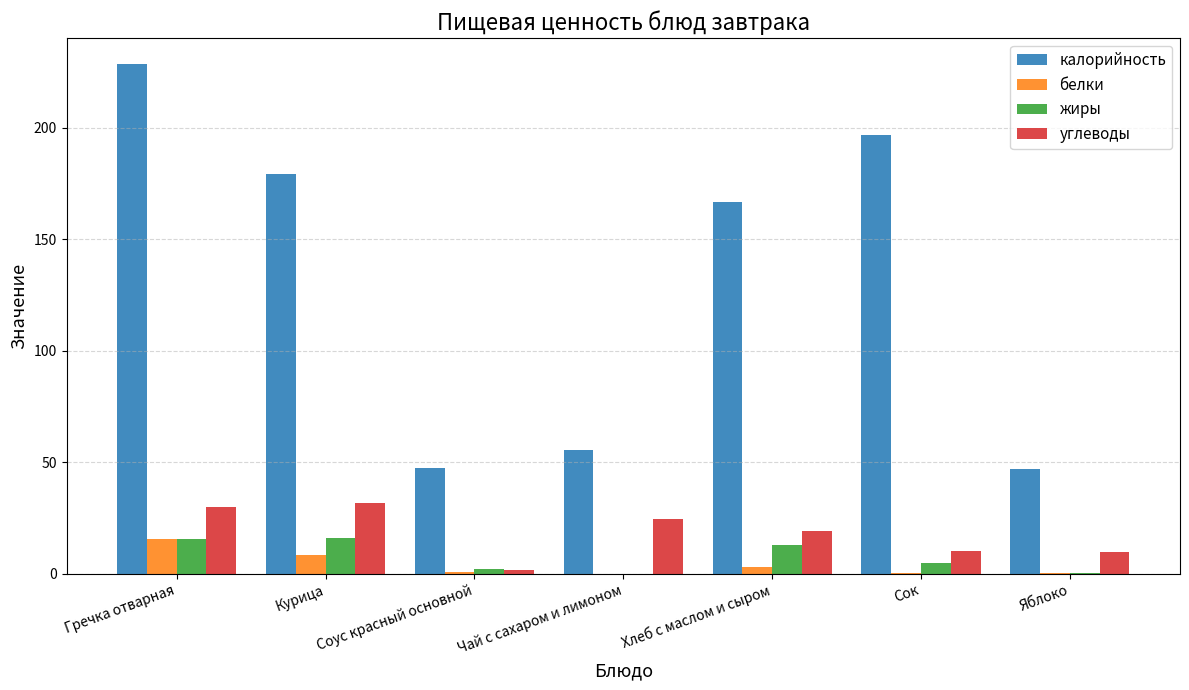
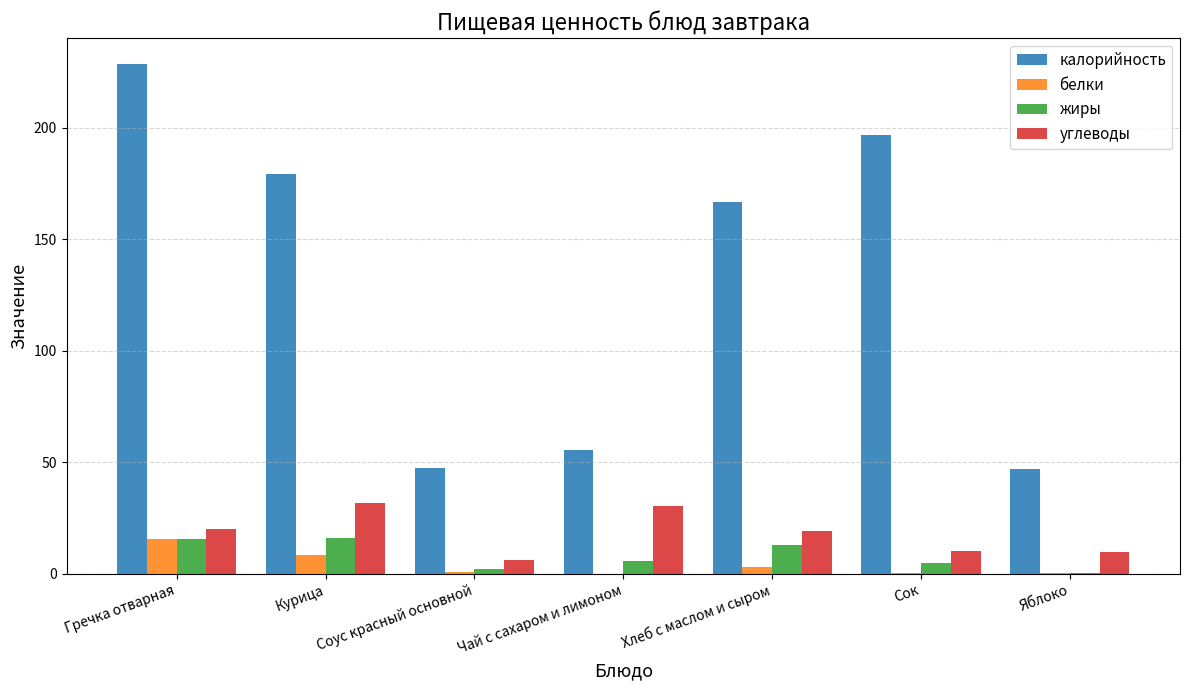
  {
    "калорийность": {
      "Гречка отварная": 229,
      "Курица": 179,
      "Соус красный основной": 47,
      "Чай с сахаром и лимоном": 55,
      "Хлеб с маслом и сыром": 167,
      "Сок": 197,
      "Яблоко": 47
    },
    "белки": {
      "Гречка отварная": 16,
      "Курица": 8,
      "Хлеб с маслом и сыром": 3
    },
    "жиры": {
      "Гречка отварная": 16,
      "Курица": 16,
      "Соус красный основной": 2,
-     "Чай с сахаром и лимоном": 0,
+     "Чай с сахаром и лимоном": 6,
      "Хлеб с маслом и сыром": 13,
      "Сок": 5
    },
    "углеводы": {
-     "Гречка отварная": 30,
+     "Гречка отварная": 20,
      "Курица": 32,
-     "Соус красный основной": 2,
-     "Чай с сахаром и лимоном": 25,
+     "Соус красный основной": 6,
+     "Чай с сахаром и лимоном": 31,
      "Хлеб с маслом и сыром": 19,
      "Сок": 10,
      "Яблоко": 10
    }
  }
